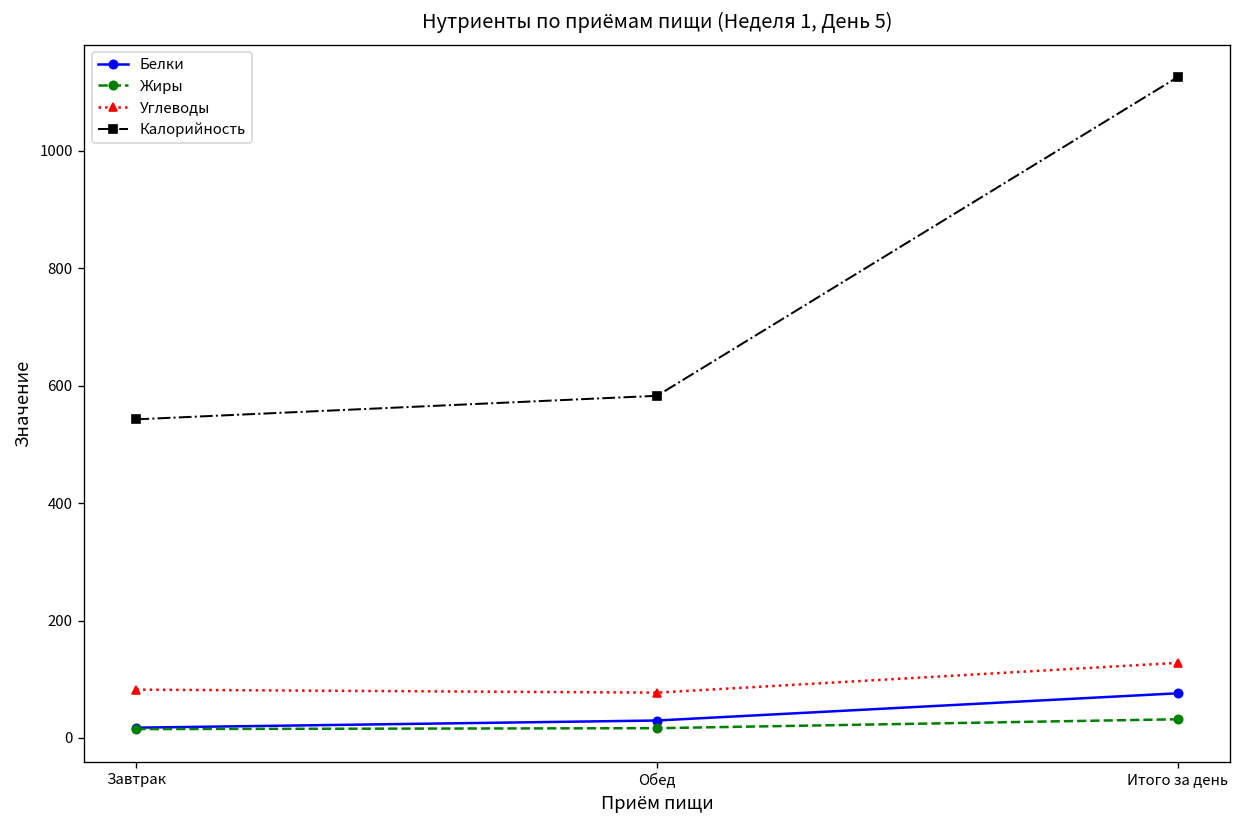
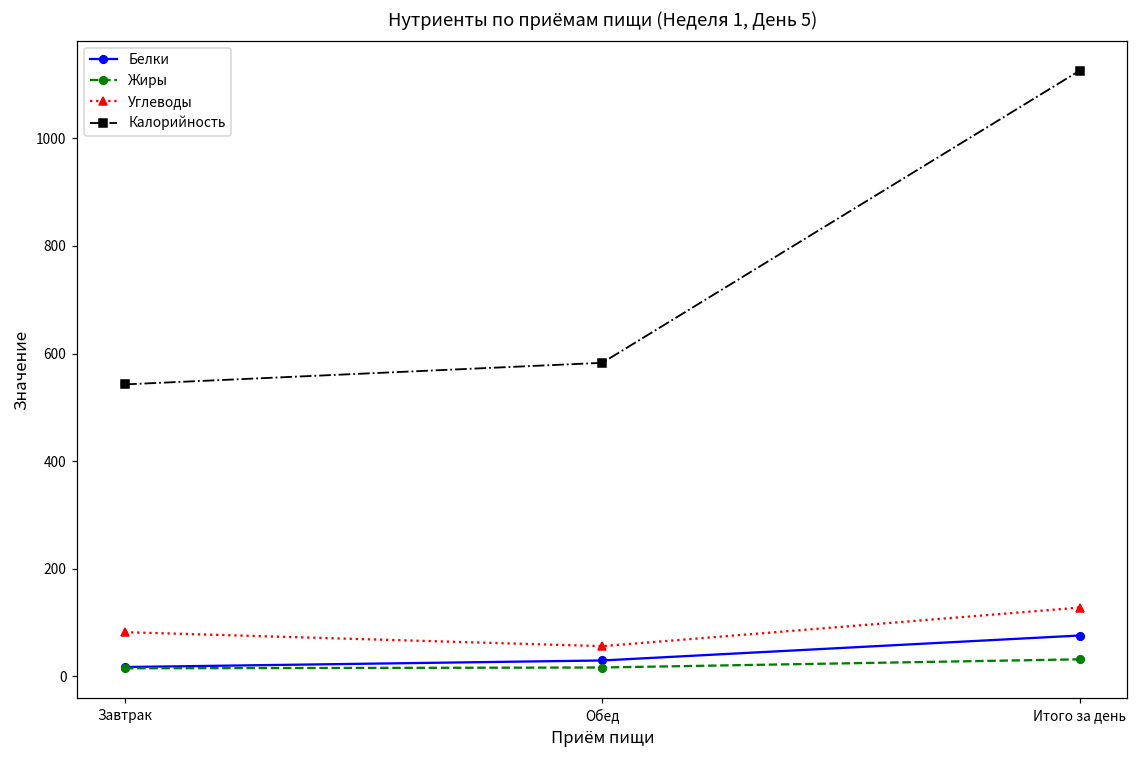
  {
    "Белки": {
      "Обед": 30,
      "Итого за день": 80
    },
    "Жиры": {
      "Обед": 20,
      "Итого за день": 30
    },
    "Углеводы": {
      "Завтрак": 80,
-     "Обед": 80,
+     "Обед": 60,
      "Итого за день": 130
    },
    "Калорийность": {
      "Завтрак": 540,
      "Обед": 580,
      "Итого за день": 1130
    }
  }
